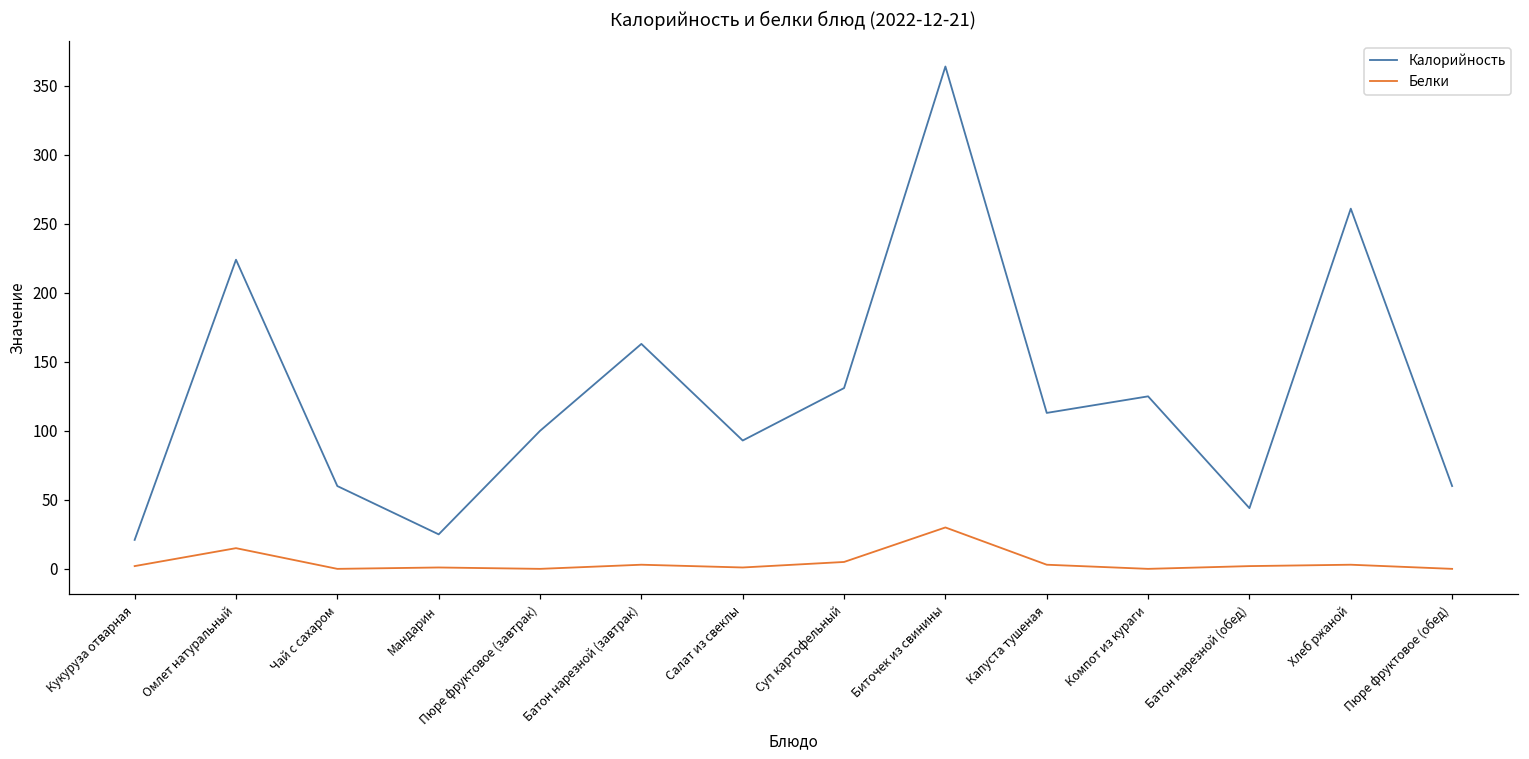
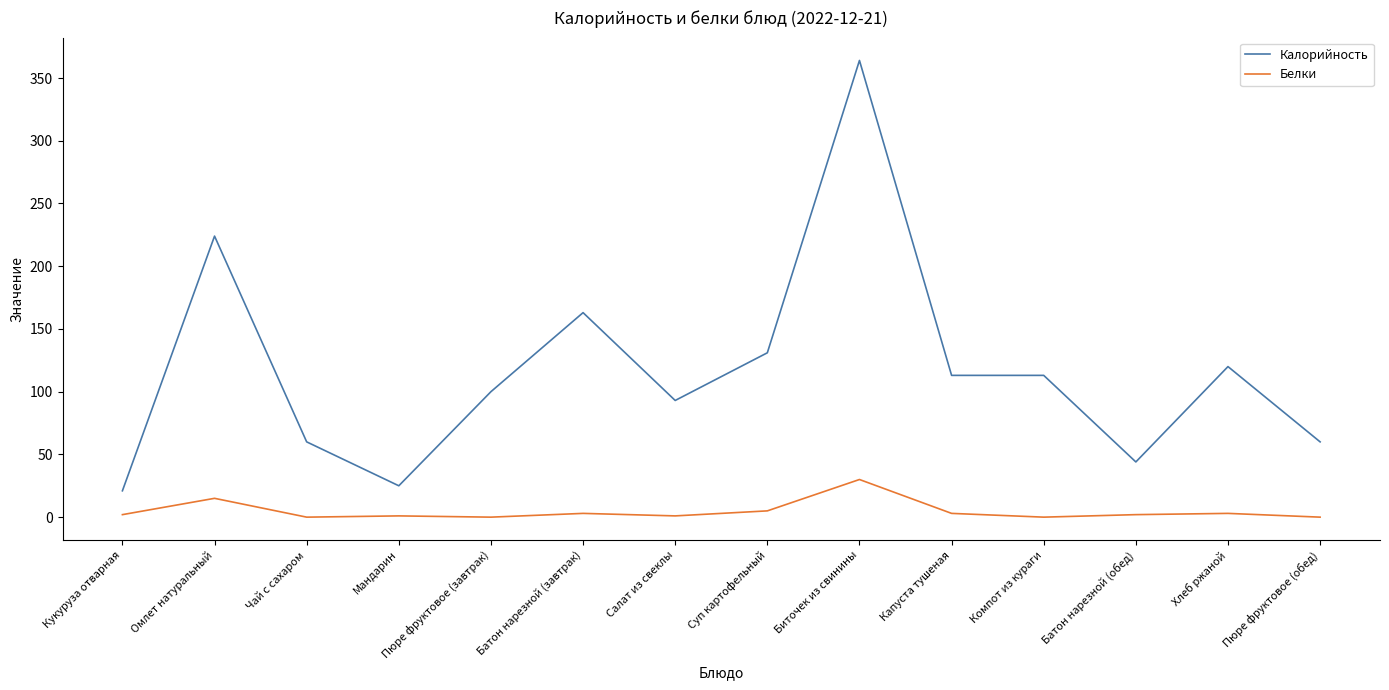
  {
    "Калорийность": {
      "Кукуруза отварная": 21,
      "Омлет натуральный": 224,
      "Чай с сахаром": 60,
      "Мандарин": 25,
      "Пюре фруктовое (завтрак)": 100,
      "Батон нарезной (завтрак)": 163,
      "Салат из свеклы": 93,
      "Суп картофельный": 131,
      "Биточек из свинины": 364,
      "Капуста тушеная": 113,
-     "Компот из кураги": 125,
+     "Компот из кураги": 113,
      "Батон нарезной (обед)": 44,
-     "Хлеб ржаной": 261,
+     "Хлеб ржаной": 120,
      "Пюре фруктовое (обед)": 60
    },
    "Белки": {
      "Кукуруза отварная": 2,
      "Омлет натуральный": 15,
      "Чай с сахаром": 0,
      "Мандарин": 1,
      "Пюре фруктовое (завтрак)": 0,
      "Батон нарезной (завтрак)": 3,
      "Салат из свеклы": 1,
      "Суп картофельный": 5,
      "Биточек из свинины": 30,
      "Капуста тушеная": 3,
      "Компот из кураги": 0,
      "Батон нарезной (обед)": 2,
      "Хлеб ржаной": 3,
      "Пюре фруктовое (обед)": 0
    }
  }
